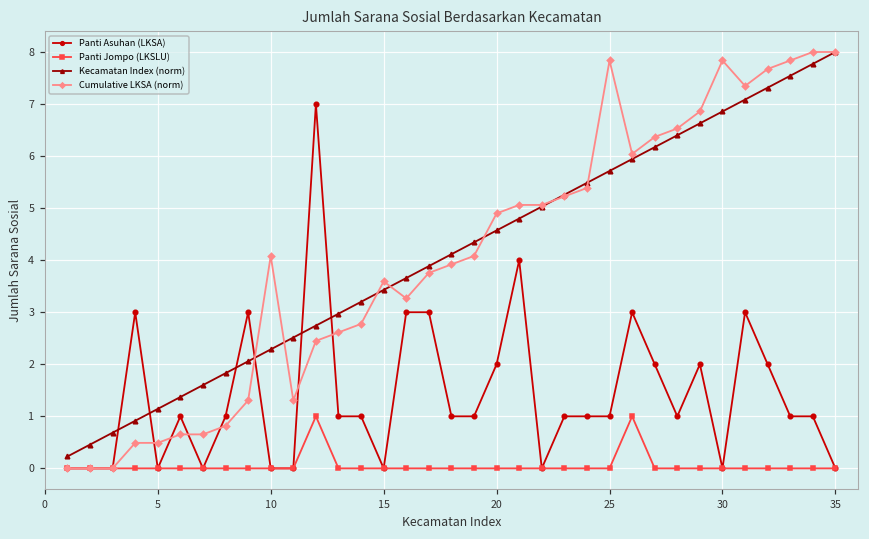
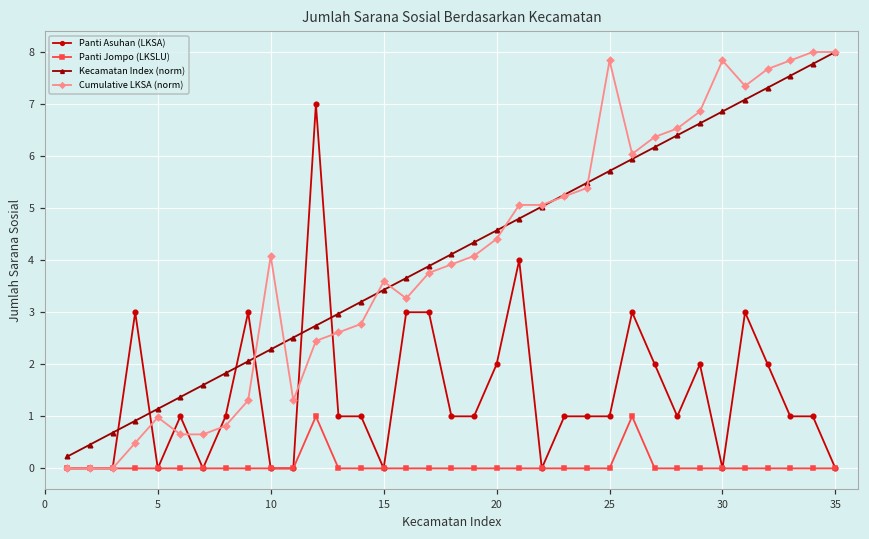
  {
    "Panti Jompo (LKSLU)": {
      "20": 0.0,
      "25": 0.0
    },
    "Cumulative LKSA (norm)": {
-     "5": 0.5,
+     "5": 1.0,
      "10": 4.1,
      "15": 3.6,
-     "20": 4.9,
+     "20": 4.4,
      "25": 7.8,
      "30": 7.8
    }
  }
